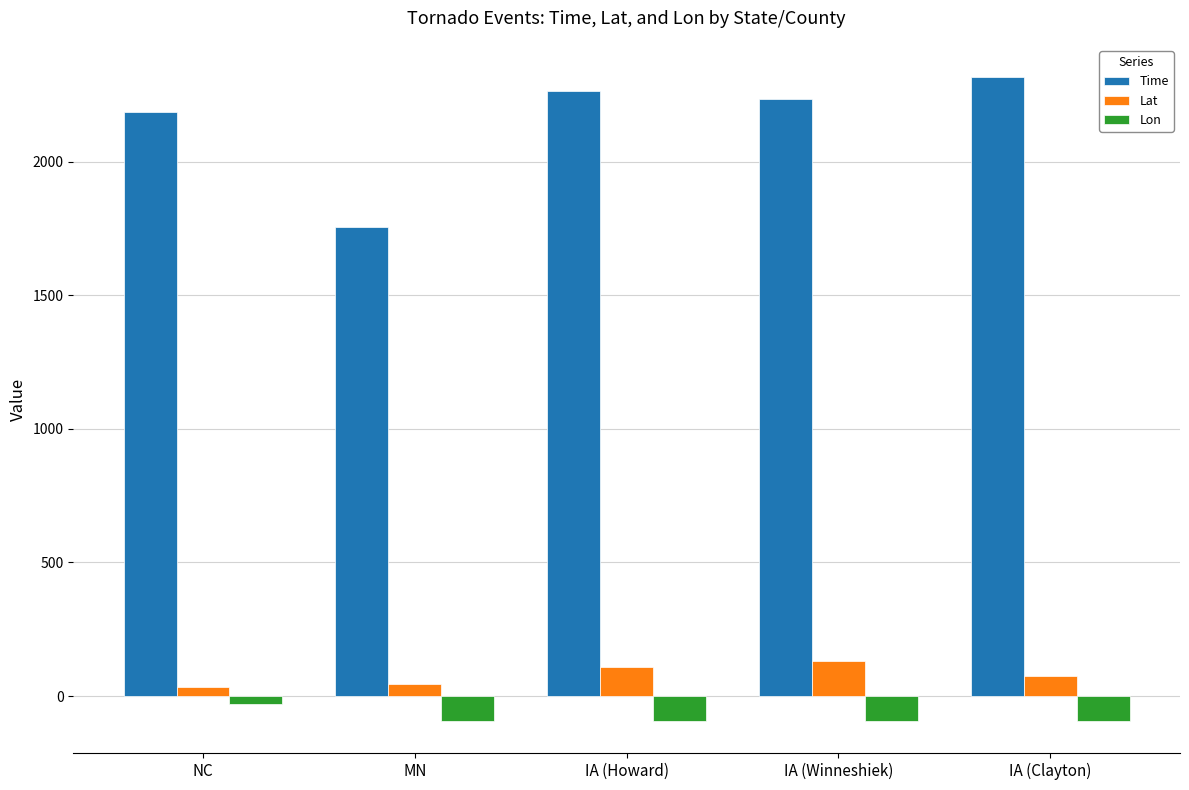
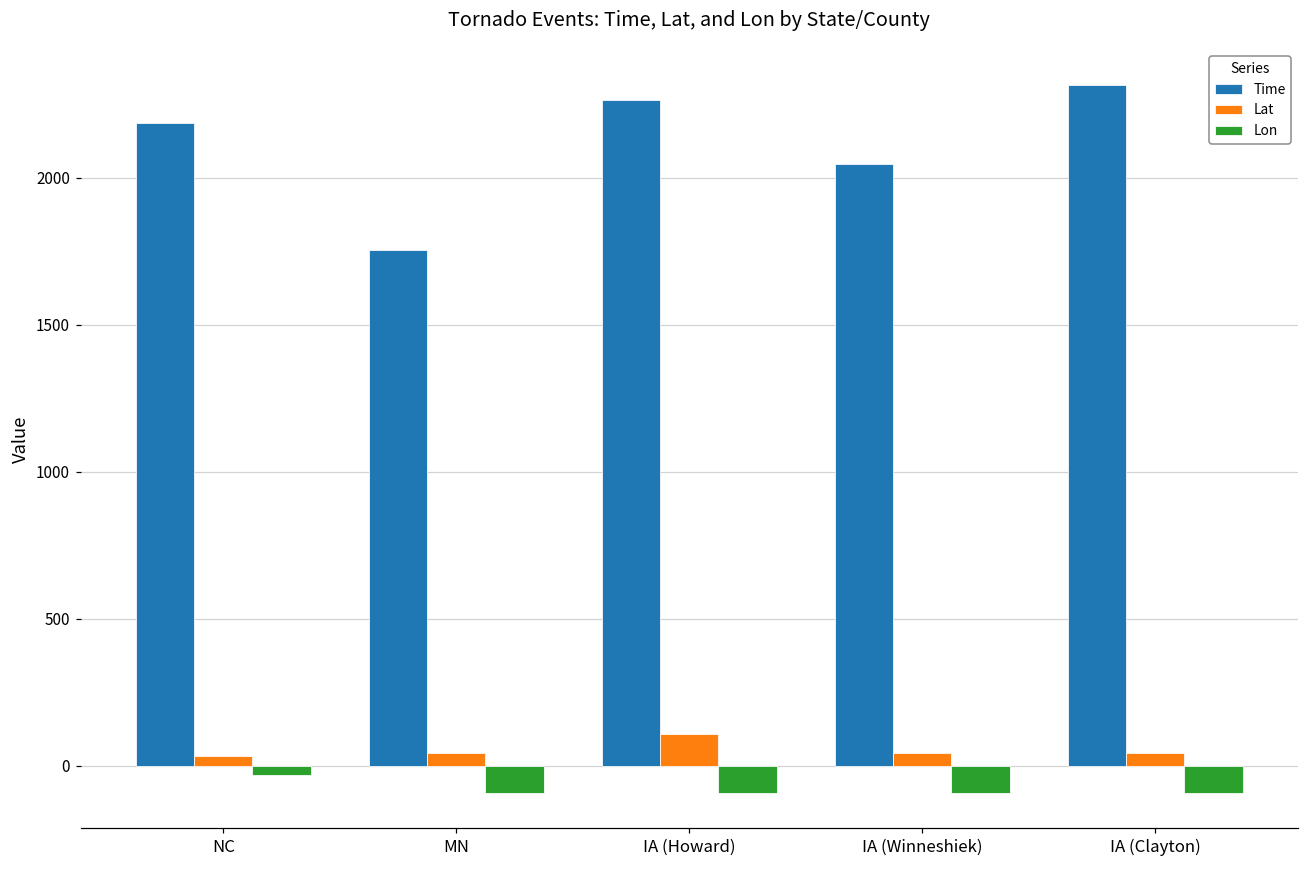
  {
    "Time": {
      "NC": 2190,
      "MN": 1750,
      "IA (Howard)": 2270,
-     "IA (Winneshiek)": 2240,
+     "IA (Winneshiek)": 2050,
      "IA (Clayton)": 2320
    },
    "Lat": {
      "NC": 30,
      "MN": 40,
      "IA (Howard)": 110,
-     "IA (Winneshiek)": 130,
-     "IA (Clayton)": 70
+     "IA (Winneshiek)": 40,
+     "IA (Clayton)": 40
    },
    "Lon": {
      "NC": -30,
      "MN": -90,
      "IA (Howard)": -90,
      "IA (Winneshiek)": -90,
      "IA (Clayton)": -90
    }
  }
